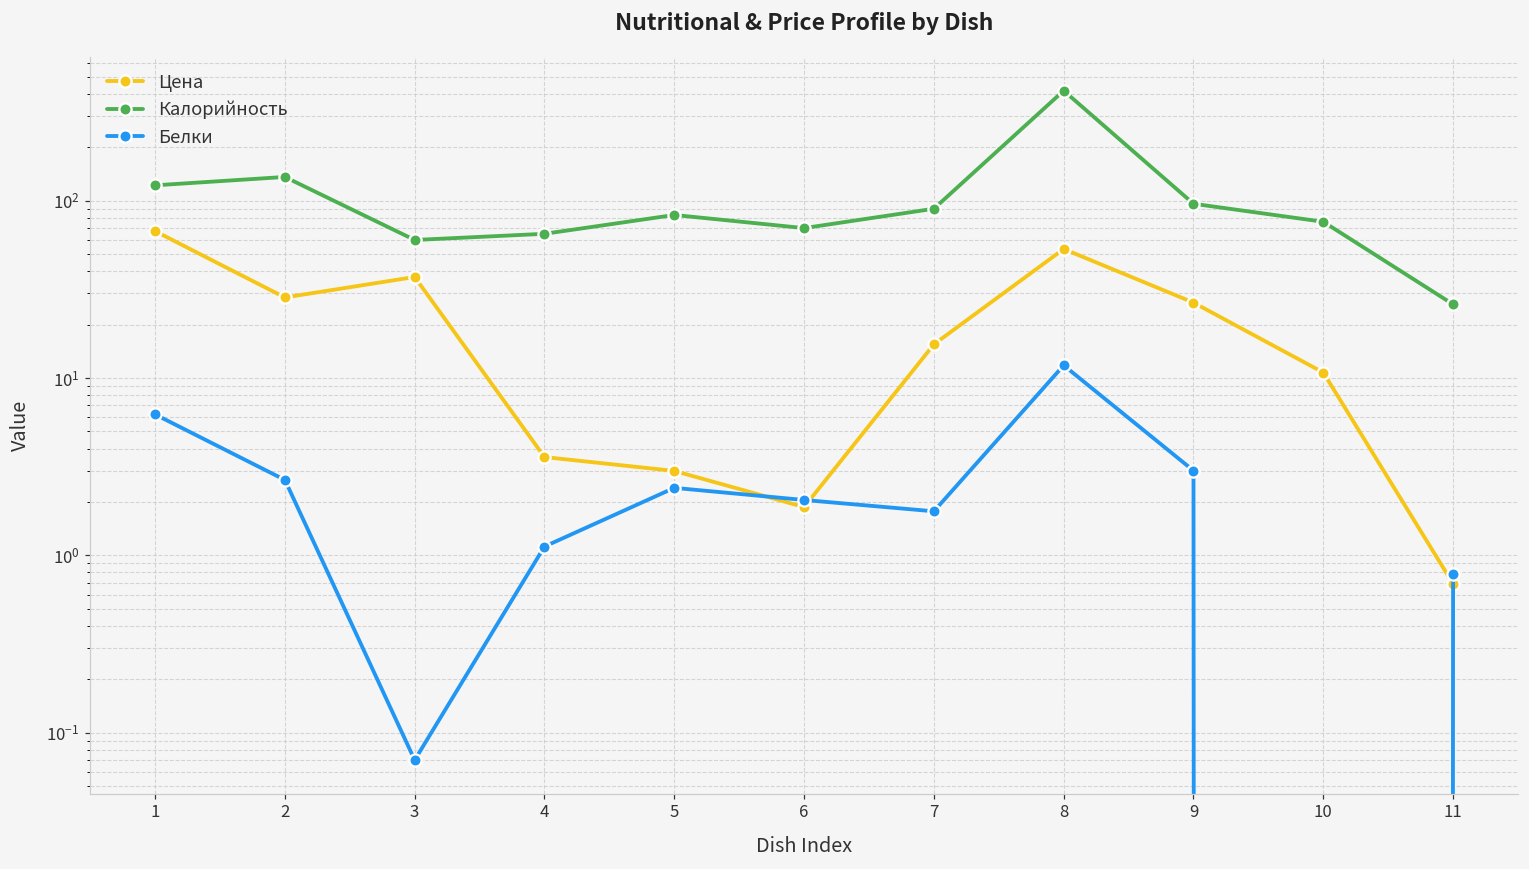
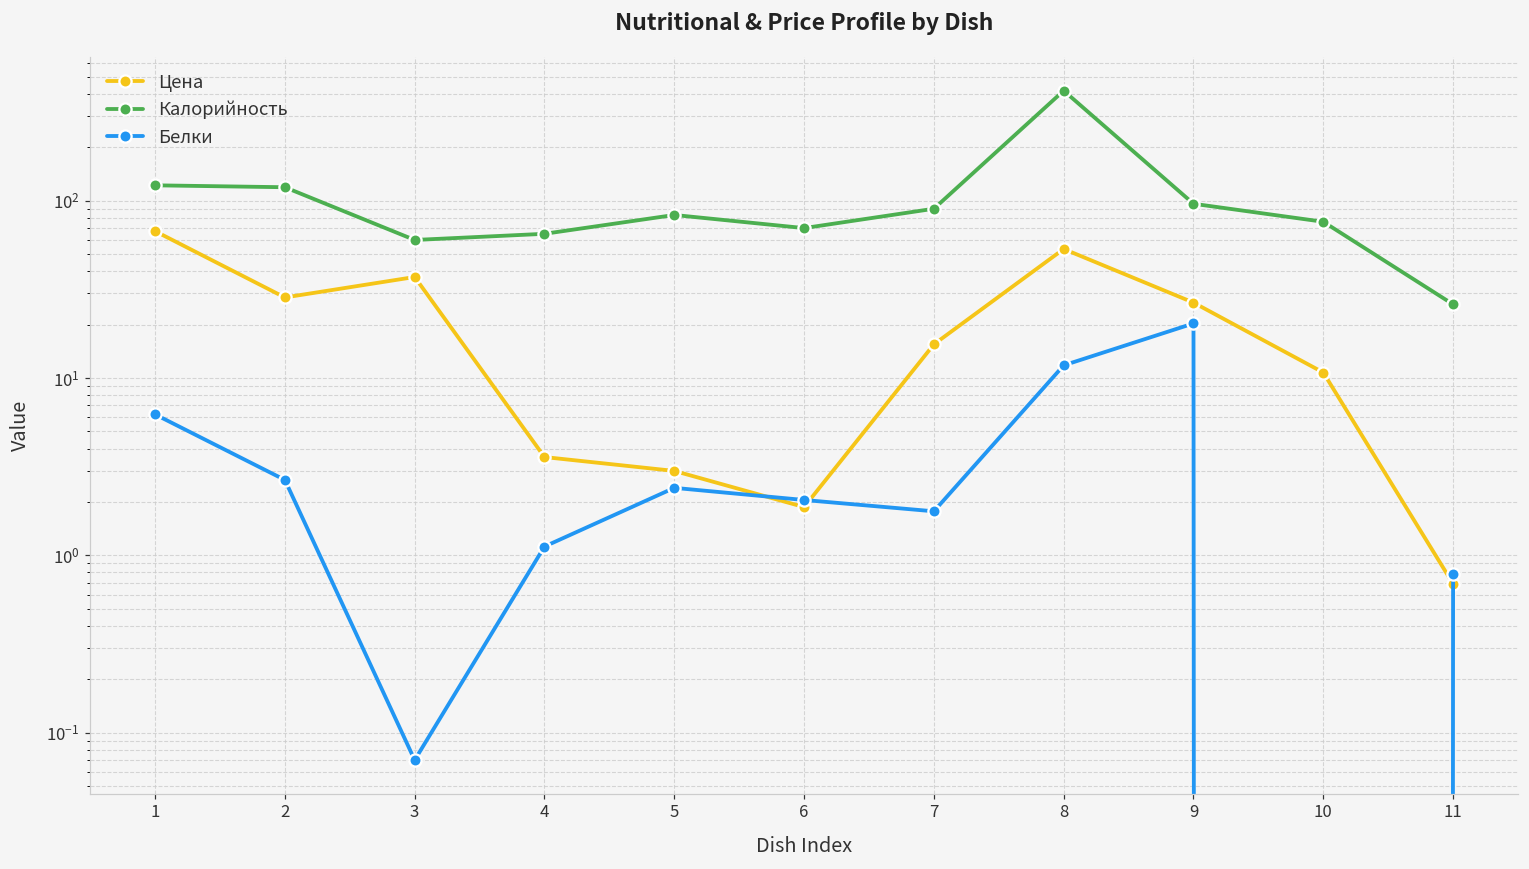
  {
    "Цена": {
      "1": 67,
      "2": 28,
      "3": 37,
      "4": 3.6,
      "5": 3.0,
      "6": 1.9,
      "7": 15,
      "8": 53,
      "9": 27,
      "10": 11,
      "11": 0.7
    },
    "Калорийность": {
      "1": 120,
-     "2": 140,
+     "2": 120,
      "3": 60,
      "4": 65,
      "5": 80,
      "6": 70,
      "7": 90,
      "8": 420,
      "9": 100,
      "10": 80,
      "11": 26
    },
    "Белки": {
      "1": 6.2,
      "2": 2.7,
      "3": 0.070,
      "4": 1.1,
      "5": 2.4,
      "6": 2.1,
      "7": 1.8,
      "8": 12,
-     "9": 3.0,
+     "9": 20,
      "11": 0.8
    }
  }
